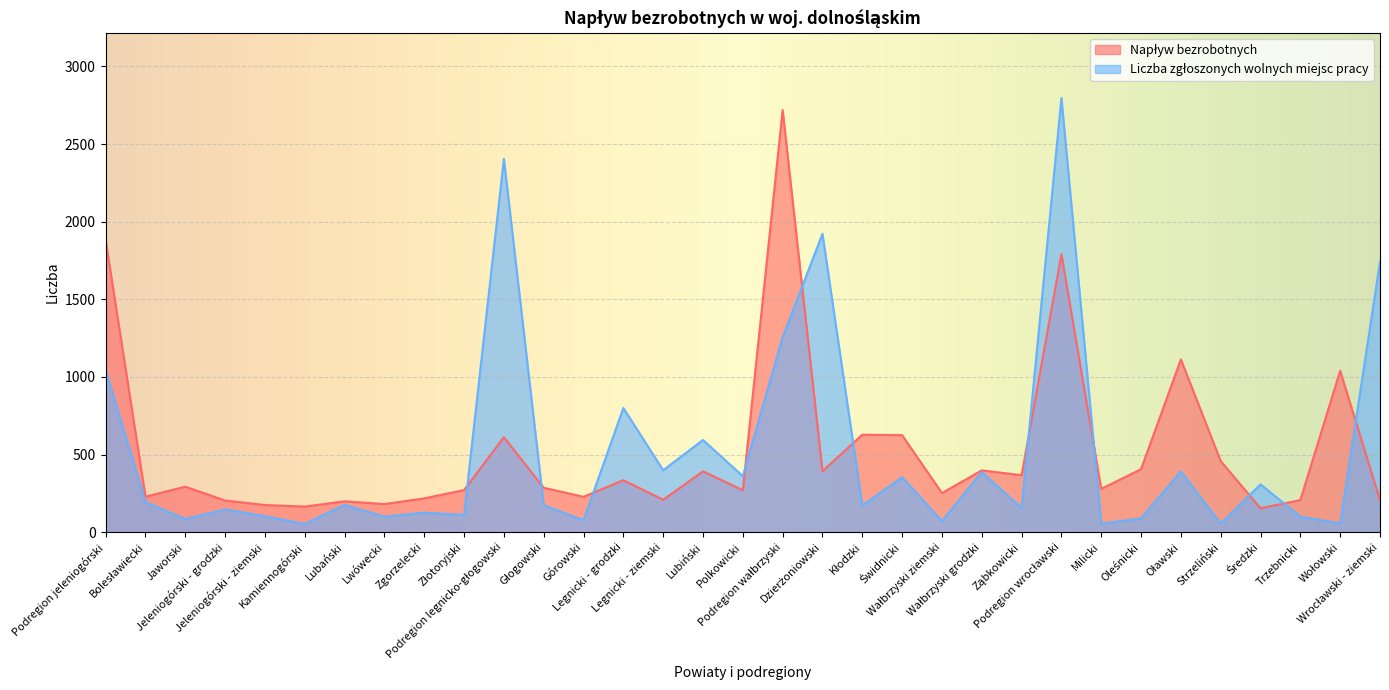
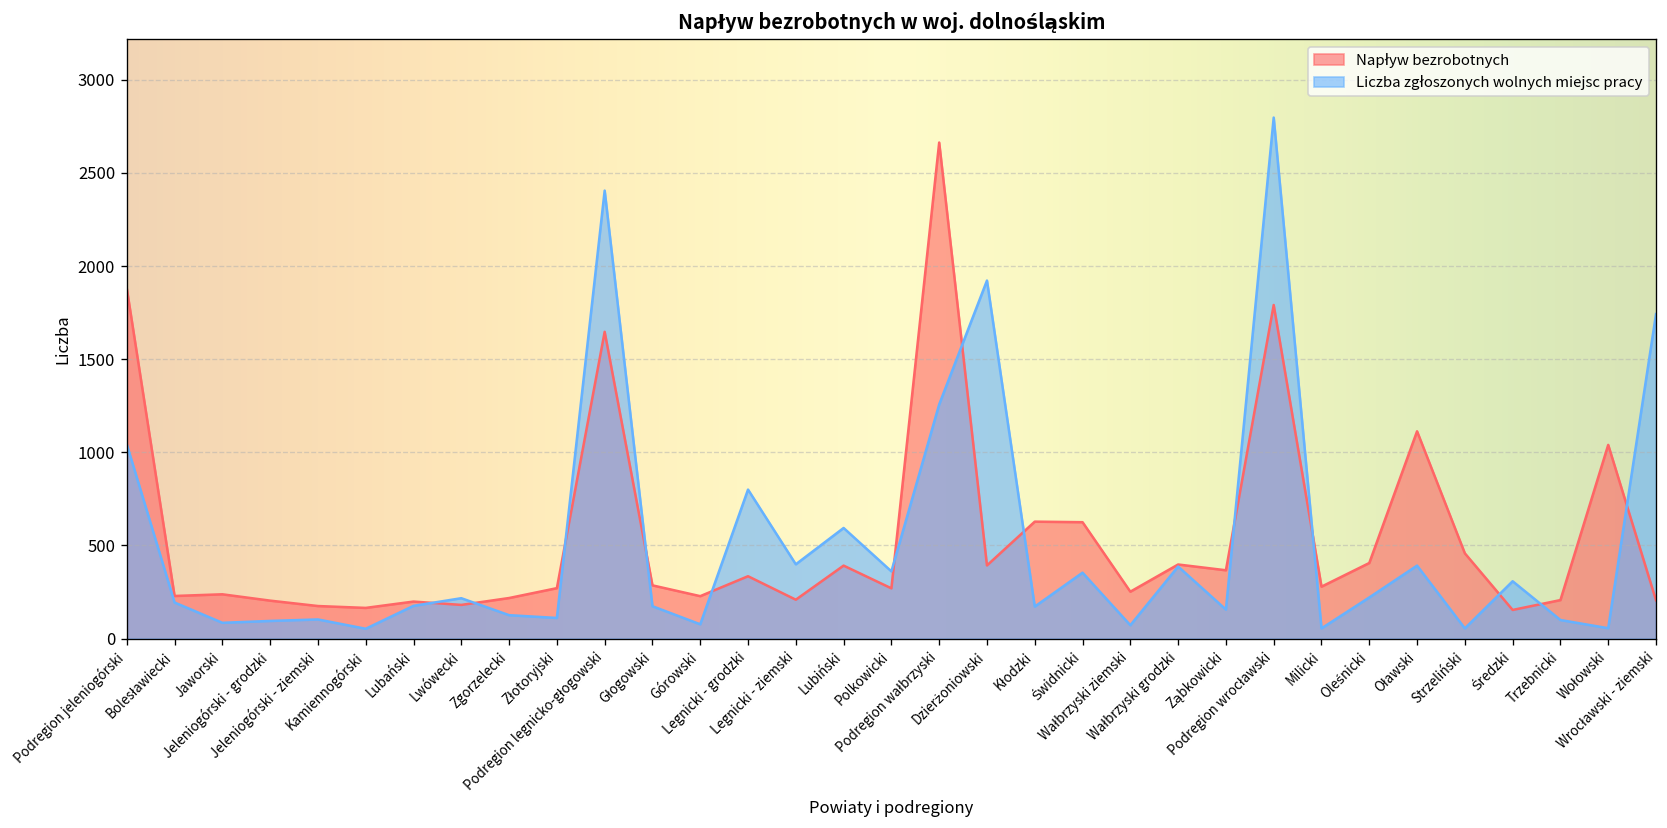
  {
    "Napływ bezrobotnych": {
      "Podregion jeleniogórski": 1880,
      "Bolesławiecki": 230,
-     "Jaworski": 290,
+     "Jaworski": 240,
      "Jeleniogórski - grodzki": 200,
      "Jeleniogórski - ziemski": 180,
      "Kamiennogórski": 170,
      "Lubański": 200,
      "Lwówecki": 180,
      "Zgorzelecki": 220,
      "Złotoryjski": 270,
-     "Podregion legnicko-głogowski": 610,
+     "Podregion legnicko-głogowski": 1650,
      "Głogowski": 290,
      "Górowski": 230,
      "Legnicki - grodzki": 340,
      "Legnicki - ziemski": 210,
      "Lubiński": 390,
      "Polkowicki": 270,
-     "Podregion wałbrzyski": 2720,
+     "Podregion wałbrzyski": 2660,
      "Dzierżoniowski": 390,
      "Kłodzki": 630,
      "Świdnicki": 630,
      "Wałbrzyski ziemski": 250,
      "Ząbkowicki": 370,
      "Podregion wrocławski": 1790,
      "Milicki": 280,
      "Oleśnicki": 410,
      "Oławski": 1110,
      "Strzeliński": 460,
      "Średzki": 150,
      "Trzebnicki": 210,
      "Wołowski": 1040,
      "Wrocławski - ziemski": 210
    },
    "Liczba zgłoszonych wolnych miejsc pracy": {
      "Podregion jeleniogórski": 1040,
      "Bolesławiecki": 190,
      "Jaworski": 90,
-     "Jeleniogórski - grodzki": 150,
+     "Jeleniogórski - grodzki": 100,
      "Jeleniogórski - ziemski": 100,
      "Kamiennogórski": 50,
      "Lubański": 180,
-     "Lwówecki": 100,
+     "Lwówecki": 220,
      "Zgorzelecki": 130,
      "Złotoryjski": 110,
      "Podregion legnicko-głogowski": 2410,
      "Głogowski": 170,
      "Górowski": 80,
      "Legnicki - grodzki": 800,
      "Legnicki - ziemski": 400,
      "Lubiński": 590,
      "Polkowicki": 360,
      "Podregion wałbrzyski": 1260,
      "Dzierżoniowski": 1920,
      "Kłodzki": 170,
      "Świdnicki": 350,
      "Wałbrzyski ziemski": 70,
      "Ząbkowicki": 160,
      "Podregion wrocławski": 2800,
      "Milicki": 60,
-     "Oleśnicki": 90,
+     "Oleśnicki": 220,
      "Oławski": 390,
      "Strzeliński": 60,
      "Średzki": 310,
      "Trzebnicki": 100,
      "Wołowski": 60,
      "Wrocławski - ziemski": 1740
    }
  }
